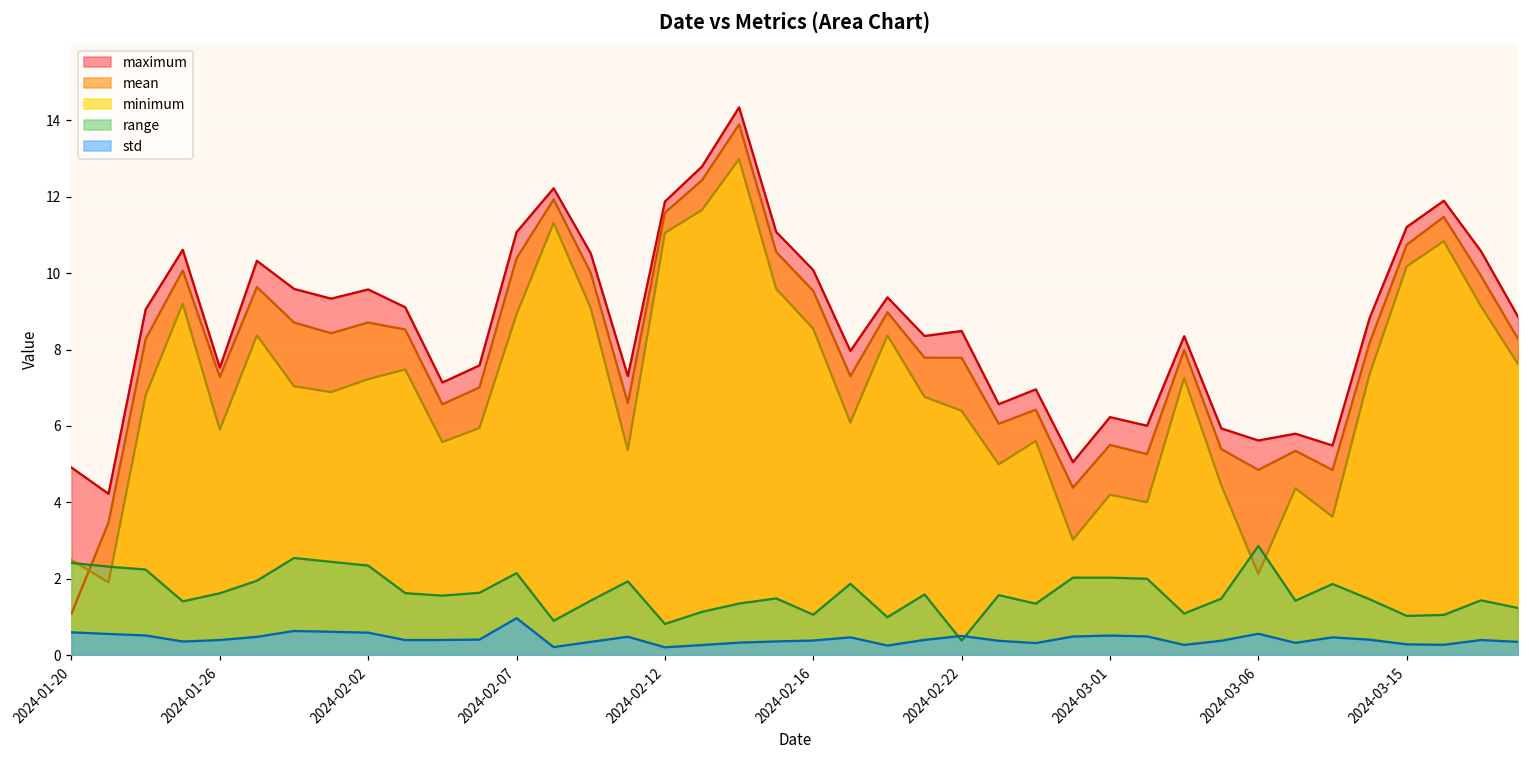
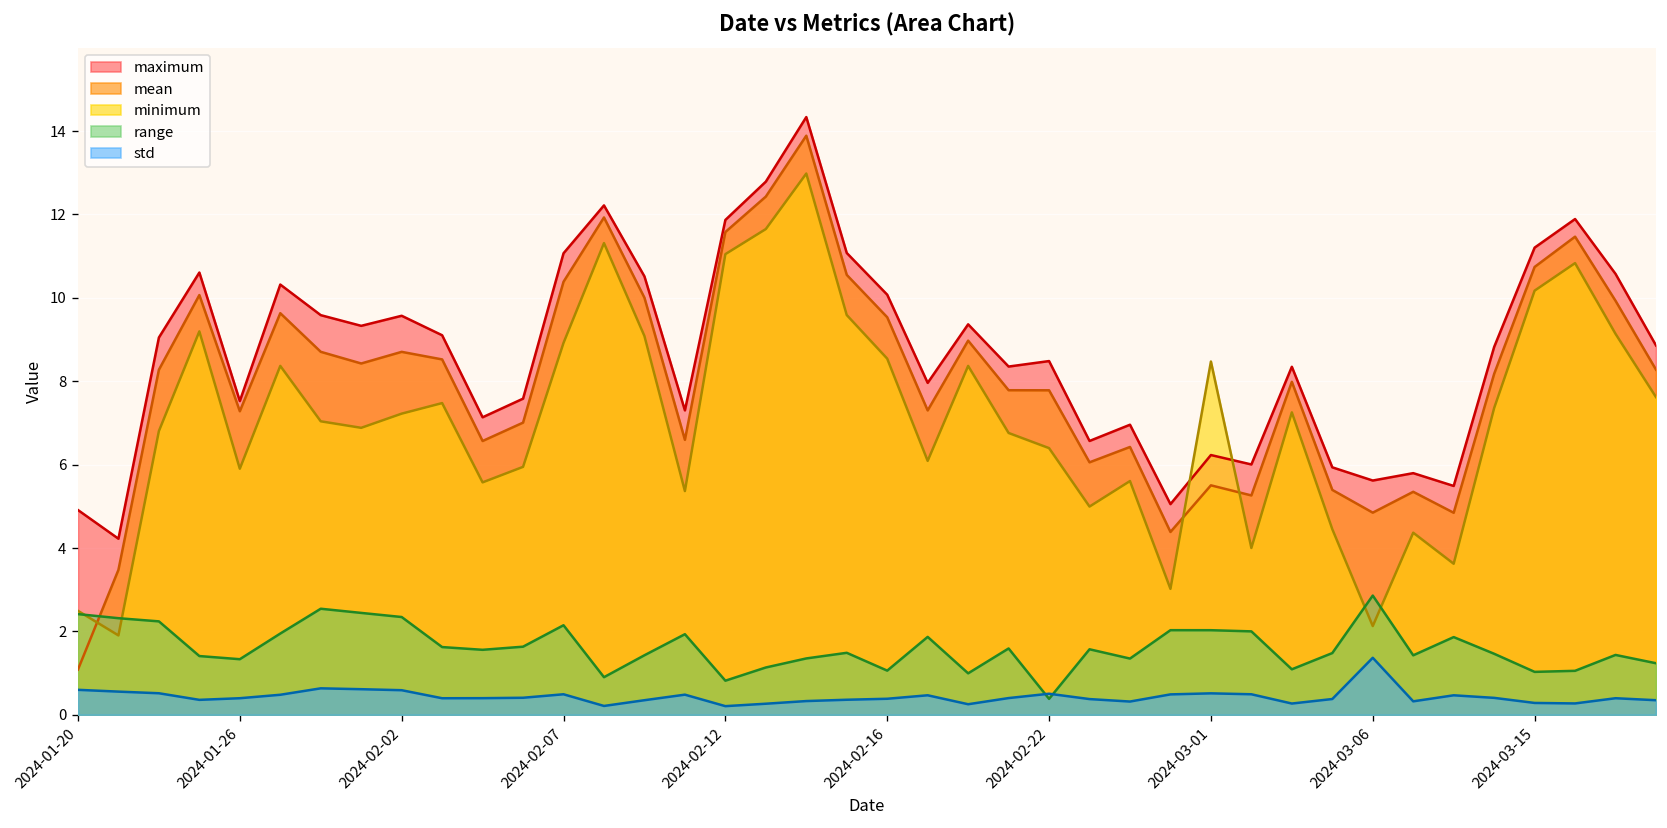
  {
    "maximum": {
      "2024-01-20": 4.9,
      "2024-01-26": 7.5,
      "2024-02-02": 9.6,
      "2024-02-07": 11.1,
      "2024-02-12": 11.9,
      "2024-02-16": 10.1,
      "2024-02-22": 8.5,
      "2024-03-01": 6.2,
      "2024-03-06": 5.6,
      "2024-03-15": 11.2
    },
    "mean": {
      "2024-01-20": 1.1,
      "2024-01-26": 7.3,
      "2024-02-02": 8.7,
      "2024-02-07": 10.4,
      "2024-02-12": 11.6,
      "2024-02-16": 9.5,
      "2024-02-22": 7.8,
      "2024-03-01": 5.5,
      "2024-03-06": 4.8,
      "2024-03-15": 10.7
    },
    "minimum": {
      "2024-01-20": 2.5,
      "2024-01-26": 5.9,
      "2024-02-02": 7.2,
      "2024-02-07": 8.9,
      "2024-02-12": 11.0,
      "2024-02-16": 8.5,
      "2024-02-22": 6.4,
-     "2024-03-01": 4.2,
+     "2024-03-01": 8.5,
      "2024-03-06": 2.1,
      "2024-03-15": 10.2
    },
    "range": {
      "2024-01-20": 2.4,
-     "2024-01-26": 1.6,
+     "2024-01-26": 1.3,
      "2024-02-02": 2.3,
      "2024-02-07": 2.1,
      "2024-02-12": 0.8,
      "2024-02-16": 1.1,
      "2024-02-22": 0.4,
      "2024-03-01": 2.0,
      "2024-03-06": 2.9,
      "2024-03-15": 1.0
    },
    "std": {
      "2024-01-20": 0.6,
      "2024-01-26": 0.4,
      "2024-02-02": 0.6,
-     "2024-02-07": 1.0,
+     "2024-02-07": 0.5,
      "2024-02-12": 0.2,
      "2024-02-16": 0.4,
      "2024-02-22": 0.5,
      "2024-03-01": 0.5,
-     "2024-03-06": 0.6,
+     "2024-03-06": 1.4,
      "2024-03-15": 0.3
    }
  }
